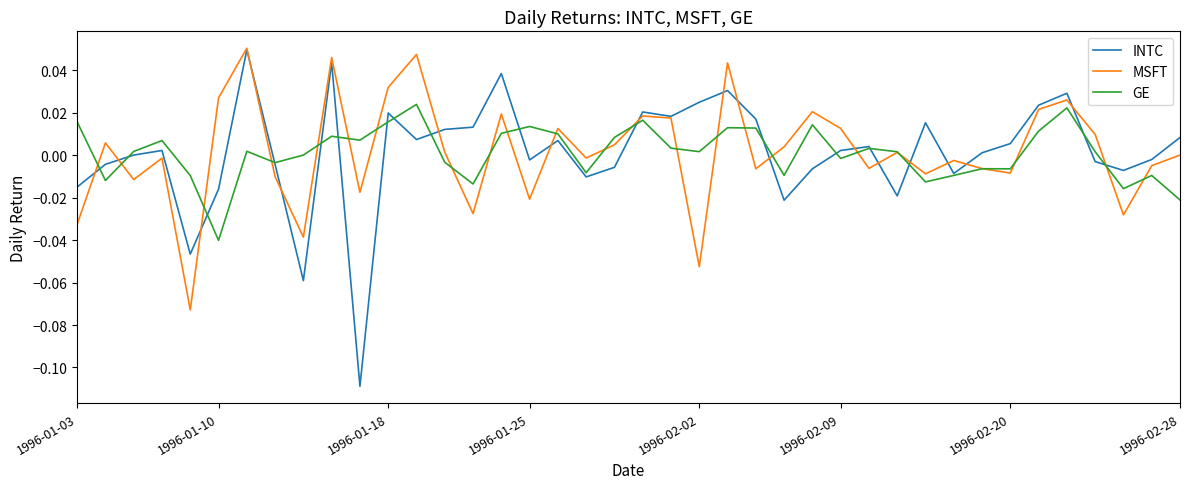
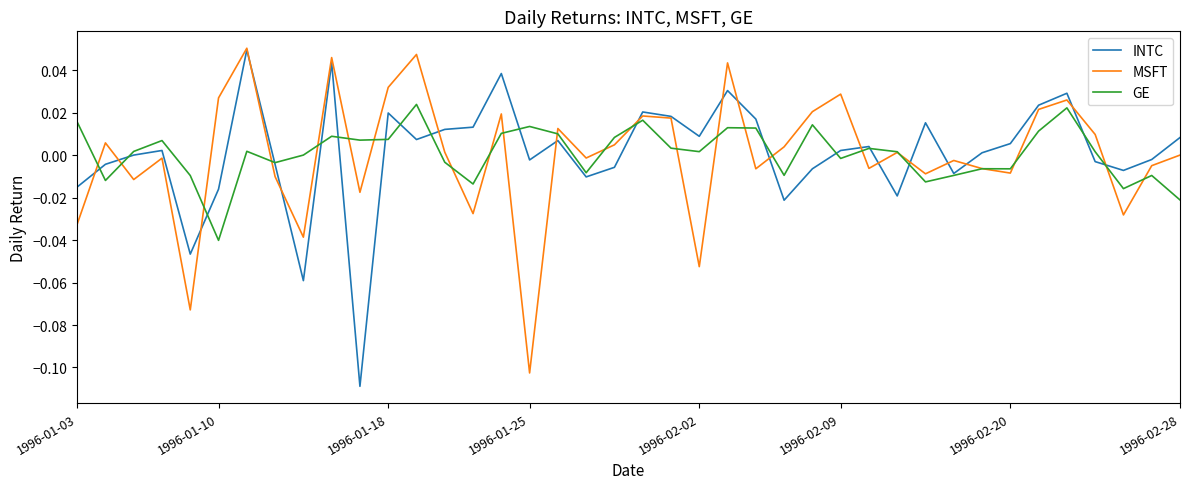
  {
    "INTC": {
      "1996-01-03": -0.015,
      "1996-01-10": -0.016,
      "1996-01-18": 0.020,
      "1996-01-25": -0.002,
-     "1996-02-02": 0.025,
+     "1996-02-02": 0.009,
      "1996-02-09": 0.002,
      "1996-02-20": 0.005,
      "1996-02-28": 0.008
    },
    "MSFT": {
      "1996-01-03": -0.033,
      "1996-01-10": 0.027,
      "1996-01-18": 0.032,
-     "1996-01-25": -0.021,
+     "1996-01-25": -0.103,
      "1996-02-02": -0.053,
-     "1996-02-09": 0.013,
+     "1996-02-09": 0.029,
      "1996-02-20": -0.008,
      "1996-02-28": 0.000
    },
    "GE": {
      "1996-01-03": 0.016,
      "1996-01-10": -0.040,
-     "1996-01-18": 0.016,
+     "1996-01-18": 0.007,
      "1996-01-25": 0.013,
      "1996-02-02": 0.002,
      "1996-02-09": -0.002,
      "1996-02-20": -0.006,
      "1996-02-28": -0.021
    }
  }
